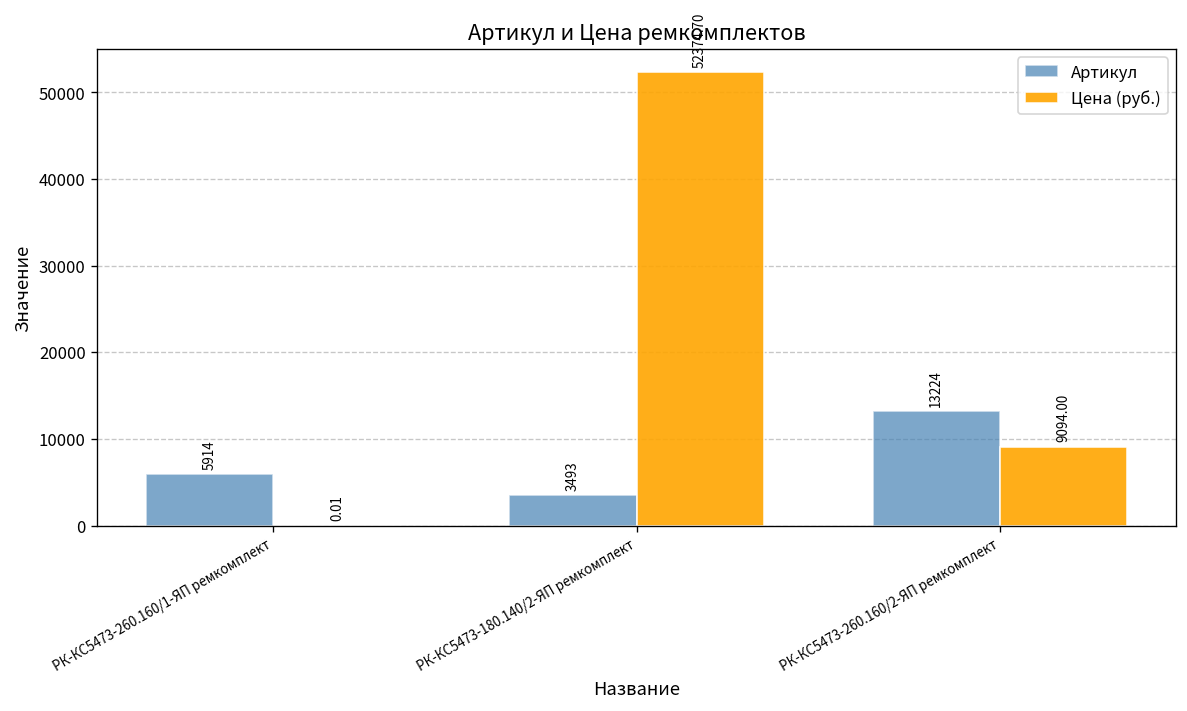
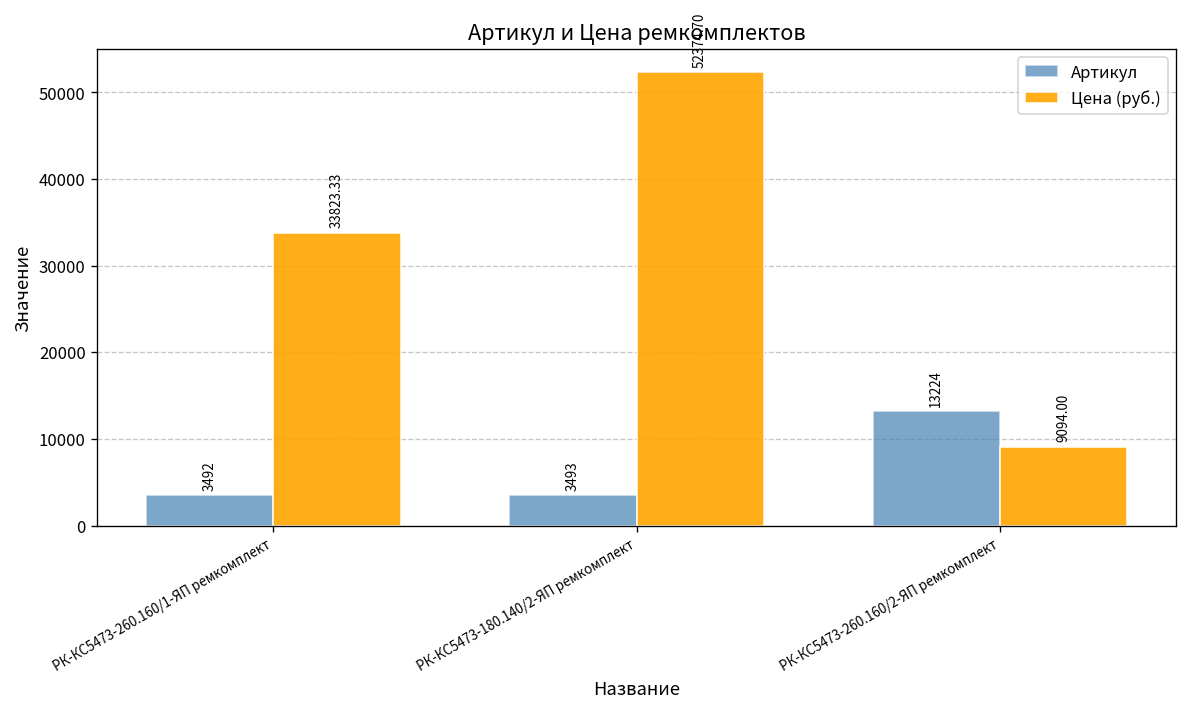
  {
    "Артикул": {
-     "РК-КС5473-260.160/1-ЯП ремкомплект": 5914,
+     "РК-КС5473-260.160/1-ЯП ремкомплект": 3492,
      "РК-КС5473-180.140/2-ЯП ремкомплект": 3493,
      "РК-КС5473-260.160/2-ЯП ремкомплект": 13224
    },
    "Цена (руб.)": {
-     "РК-КС5473-260.160/1-ЯП ремкомплект": 0.01,
+     "РК-КС5473-260.160/1-ЯП ремкомплект": 33823.33,
      "РК-КС5473-180.140/2-ЯП ремкомплект": 52374.70,
      "РК-КС5473-260.160/2-ЯП ремкомплект": 9094.00
    }
  }
